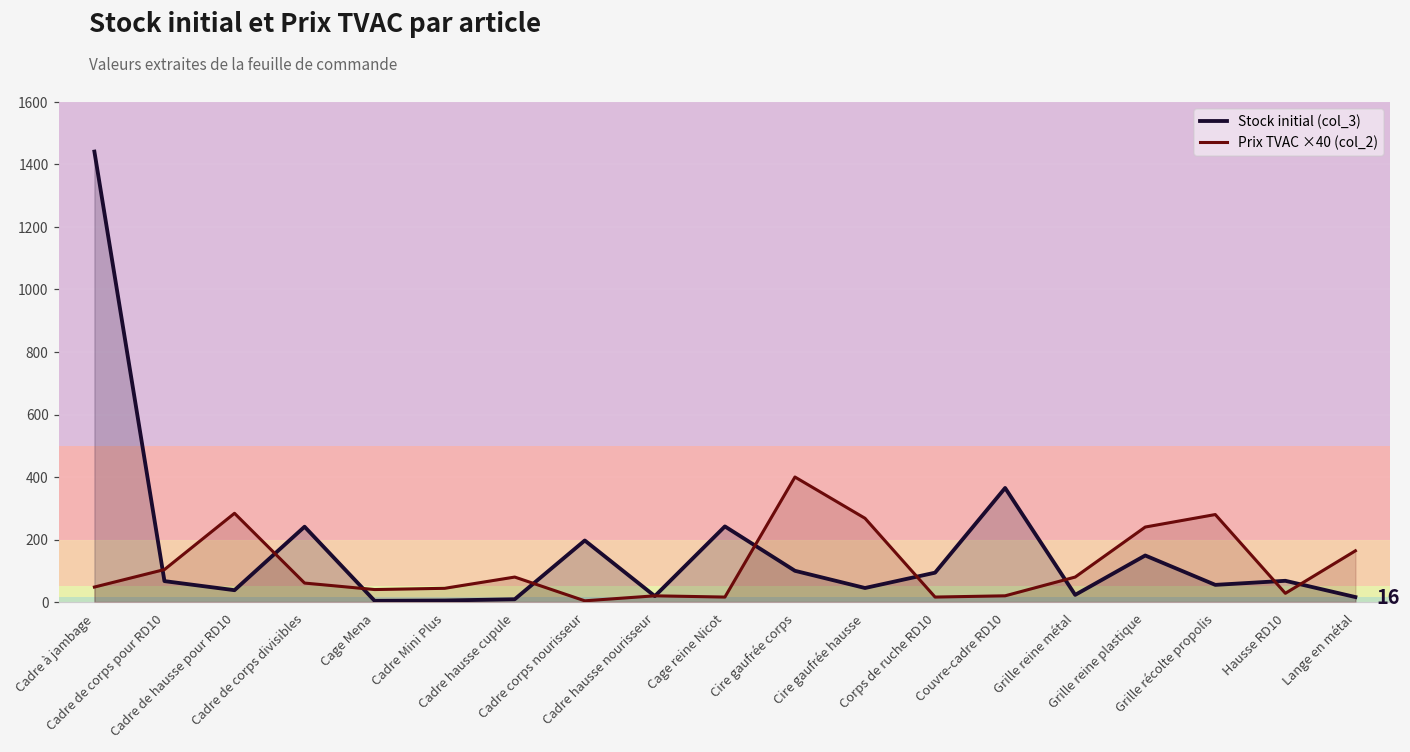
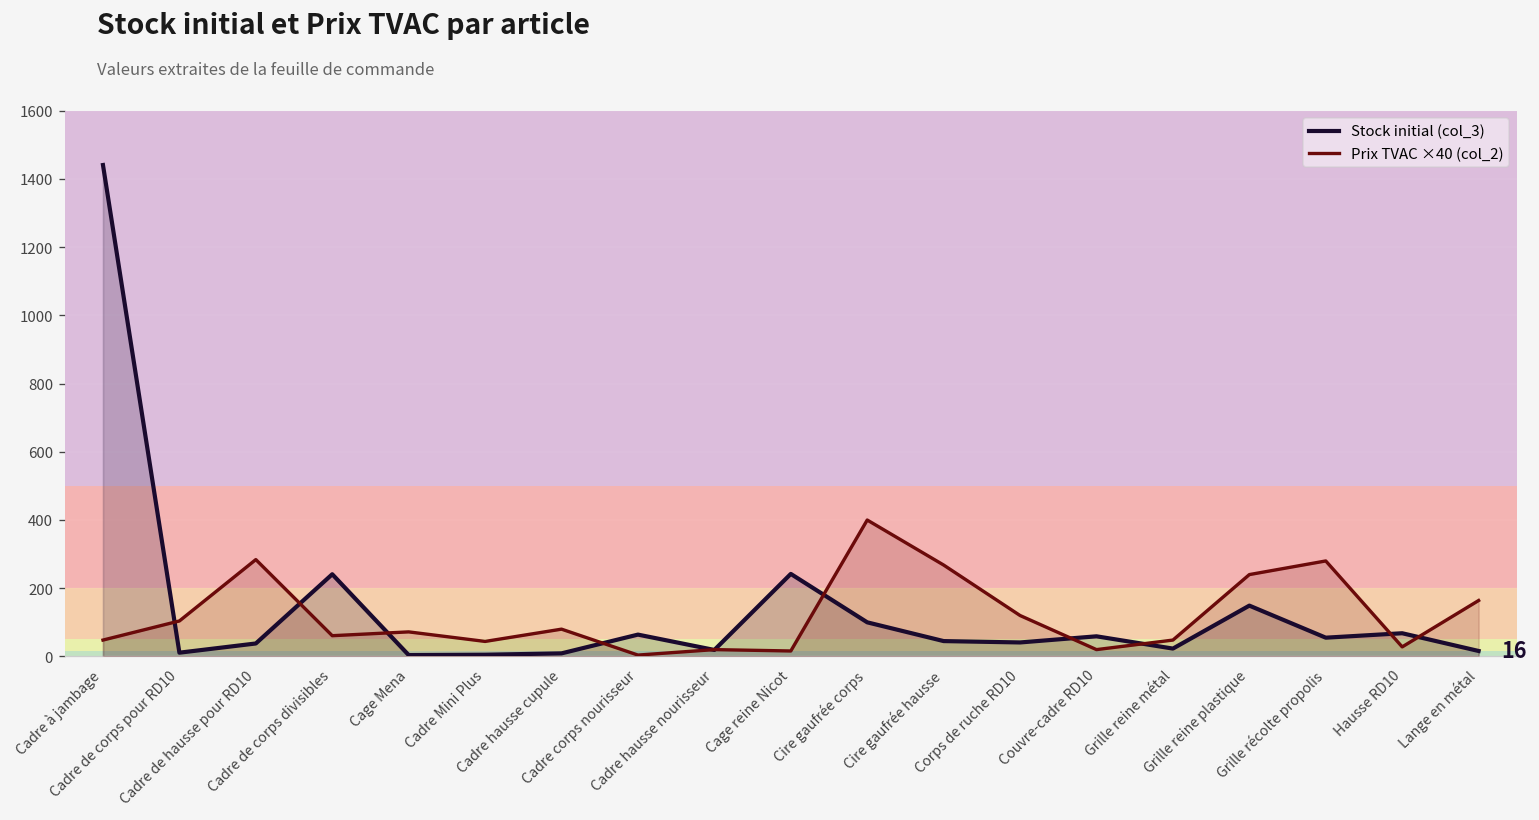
  {
    "Stock initial (col_3)": {
      "Cadre à jambage": 1440,
-     "Cadre de corps pour RD10": 70,
+     "Cadre de corps pour RD10": 10,
      "Cadre de hausse pour RD10": 40,
      "Cadre de corps divisibles": 240,
      "Cage Mena": 0,
      "Cadre Mini Plus": 10,
      "Cadre hausse cupule": 10,
-     "Cadre corps nourisseur": 200,
+     "Cadre corps nourisseur": 60,
      "Cage reine Nicot": 240,
      "Cire gaufrée corps": 100,
      "Cire gaufrée hausse": 50,
-     "Corps de ruche RD10": 90,
-     "Couvre-cadre RD10": 370,
+     "Corps de ruche RD10": 40,
+     "Couvre-cadre RD10": 60,
      "Grille reine métal": 20,
      "Grille reine plastique": 150,
      "Grille récolte propolis": 60,
      "Hausse RD10": 70
    },
    "Prix TVAC ×40 (col_2)": {
      "Cadre à jambage": 50,
      "Cadre de corps pour RD10": 100,
      "Cadre de hausse pour RD10": 280,
      "Cadre de corps divisibles": 60,
-     "Cage Mena": 40,
+     "Cage Mena": 70,
      "Cadre Mini Plus": 40,
      "Cadre hausse cupule": 80,
      "Cadre corps nourisseur": 0,
      "Cage reine Nicot": 20,
      "Cire gaufrée corps": 400,
      "Cire gaufrée hausse": 270,
-     "Corps de ruche RD10": 20,
+     "Corps de ruche RD10": 120,
      "Couvre-cadre RD10": 20,
-     "Grille reine métal": 80,
+     "Grille reine métal": 50,
      "Grille reine plastique": 240,
      "Grille récolte propolis": 280,
      "Hausse RD10": 30,
      "Lange en métal": 160
    }
  }
